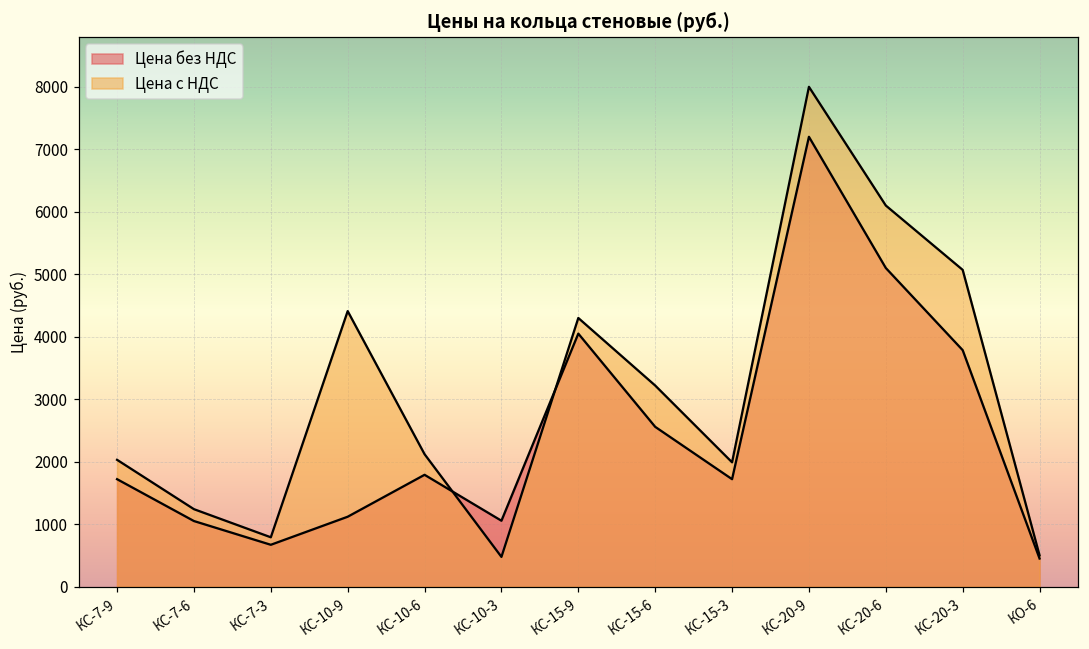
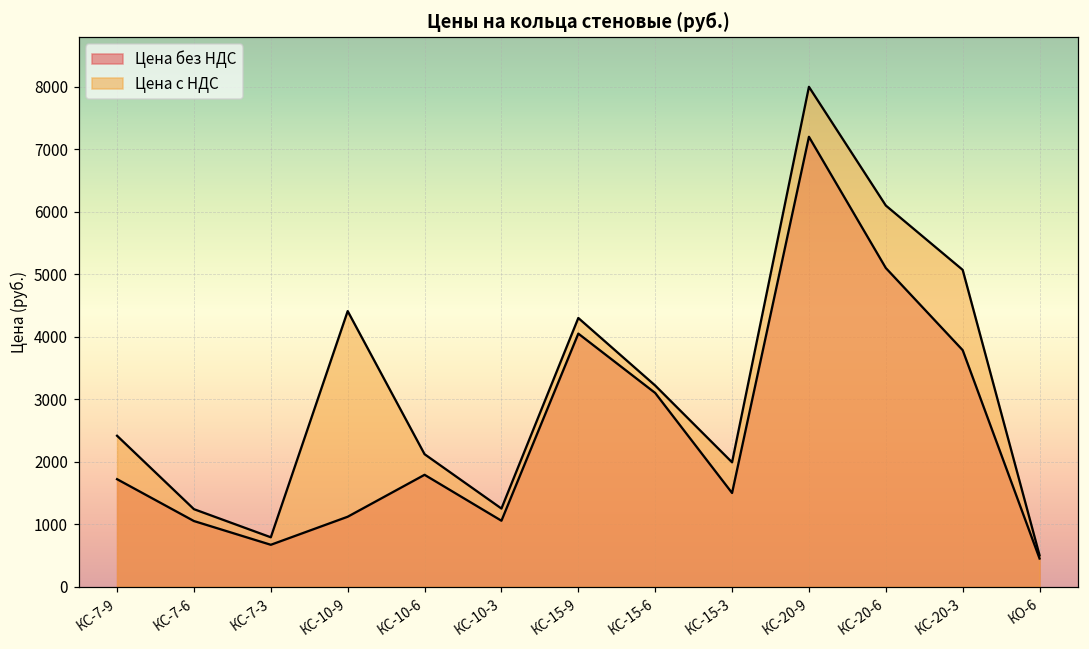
  {
    "Цена без НДС": {
      "КС-7-9": 1700,
      "КС-7-6": 1100,
      "КС-7-3": 700,
      "КС-10-9": 1100,
      "КС-10-6": 1800,
      "КС-10-3": 1100,
      "КС-15-9": 4100,
-     "КС-15-6": 2600,
-     "КС-15-3": 1700,
+     "КС-15-6": 3100,
+     "КС-15-3": 1500,
      "КС-20-9": 7200,
      "КС-20-6": 5100,
      "КС-20-3": 3800,
      "КО-6": 500
    },
    "Цена с НДС": {
-     "КС-7-9": 2000,
+     "КС-7-9": 2400,
      "КС-7-6": 1200,
      "КС-7-3": 800,
      "КС-10-9": 4400,
      "КС-10-6": 2100,
-     "КС-10-3": 500,
+     "КС-10-3": 1300,
      "КС-15-9": 4300,
      "КС-15-6": 3200,
      "КС-15-3": 2000,
      "КС-20-9": 8000,
      "КС-20-6": 6100,
      "КС-20-3": 5100,
      "КО-6": 500
    }
  }
